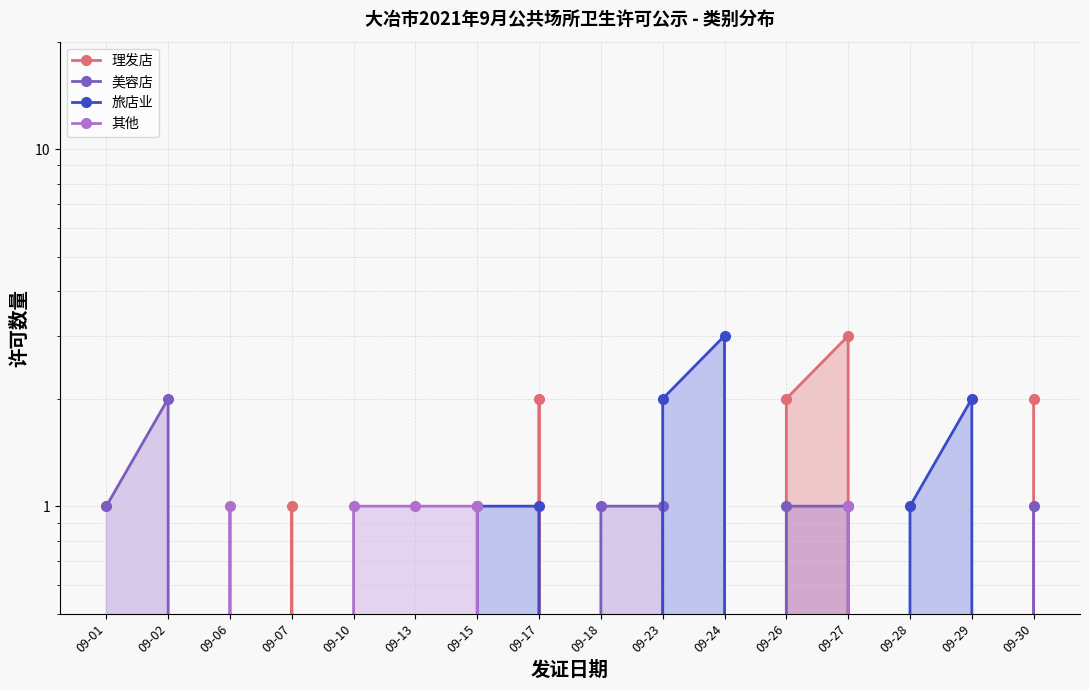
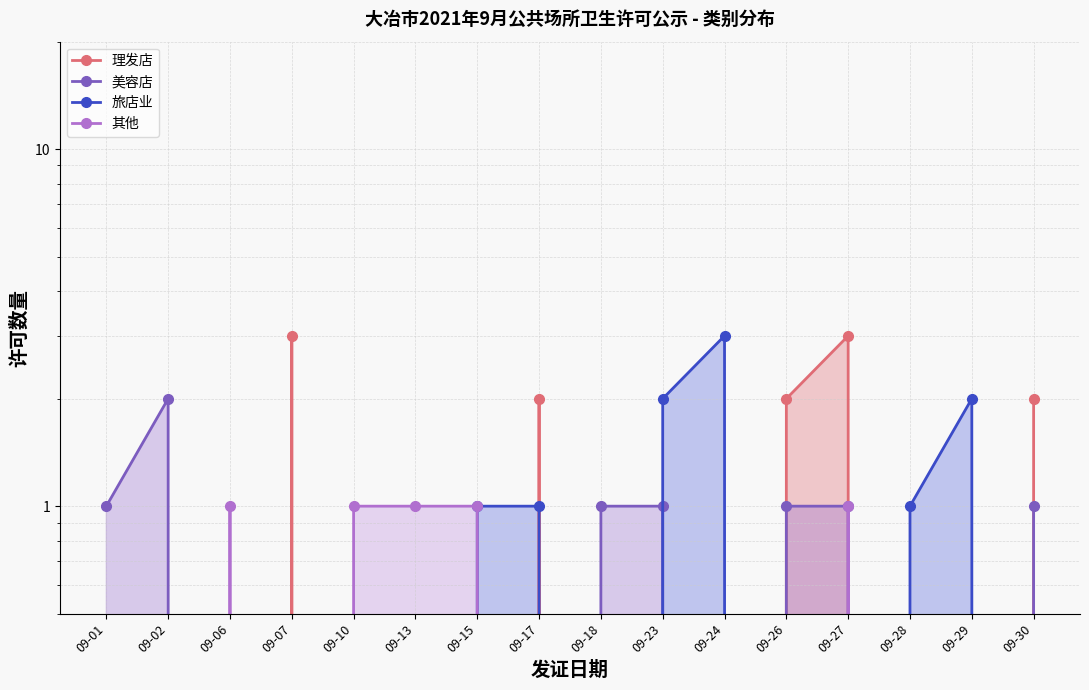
  {
    "理发店": {
-     "09-07": 1,
+     "09-07": 3,
      "09-17": 2,
      "09-26": 2,
      "09-27": 3,
      "09-30": 2
    }
  }
